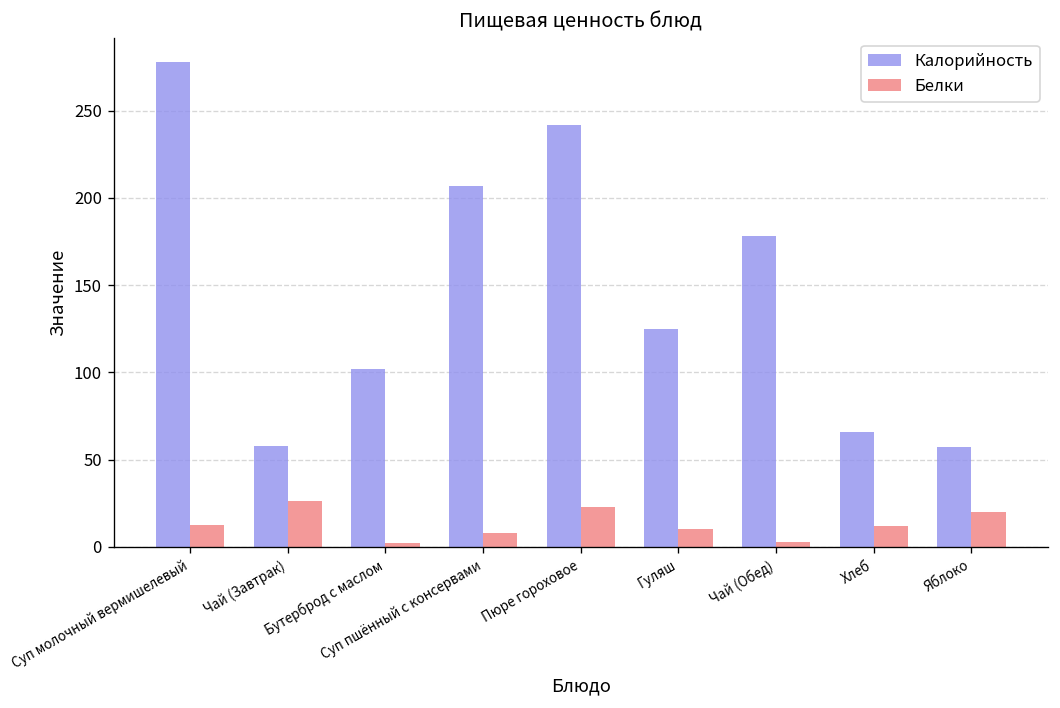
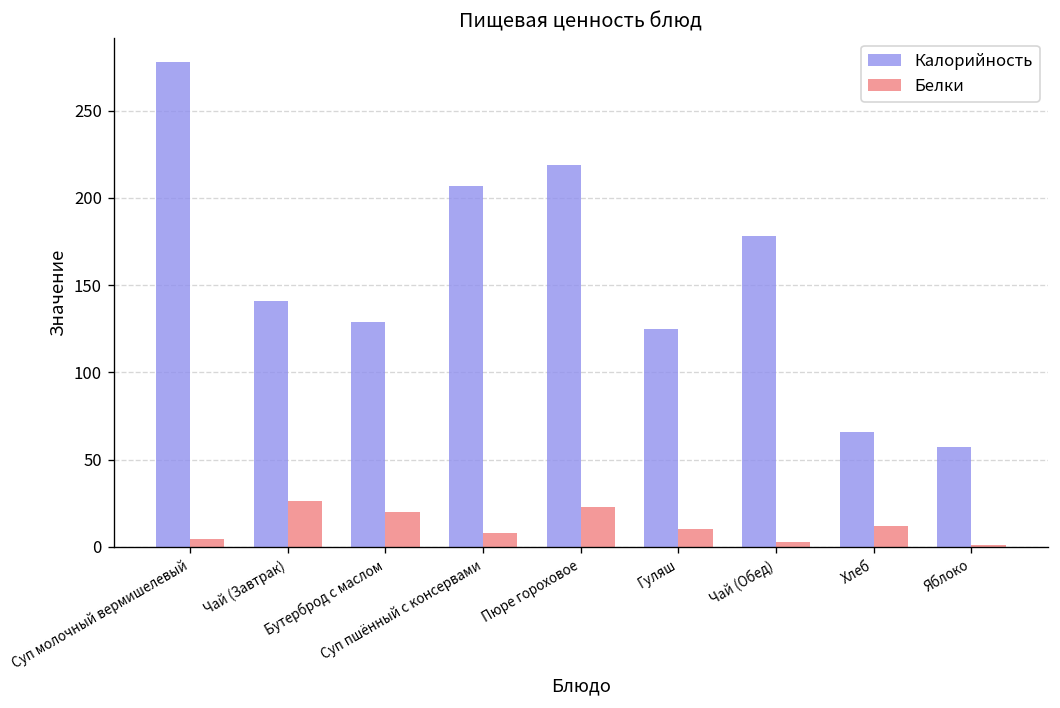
  {
    "Калорийность": {
      "Суп молочный вермишелевый": 278,
-     "Чай (Завтрак)": 58,
-     "Бутерброд с маслом": 102,
+     "Чай (Завтрак)": 141,
+     "Бутерброд с маслом": 129,
      "Суп пшённый с консервами": 207,
-     "Пюре гороховое": 242,
+     "Пюре гороховое": 219,
      "Гуляш": 125,
      "Чай (Обед)": 178,
      "Хлеб": 66,
      "Яблоко": 57
    },
    "Белки": {
-     "Суп молочный вермишелевый": 12,
+     "Суп молочный вермишелевый": 5,
      "Чай (Завтрак)": 26,
-     "Бутерброд с маслом": 2,
+     "Бутерброд с маслом": 20,
      "Суп пшённый с консервами": 8,
      "Пюре гороховое": 23,
      "Гуляш": 10,
      "Чай (Обед)": 3,
      "Хлеб": 12,
-     "Яблоко": 20
+     "Яблоко": 1
    }
  }
